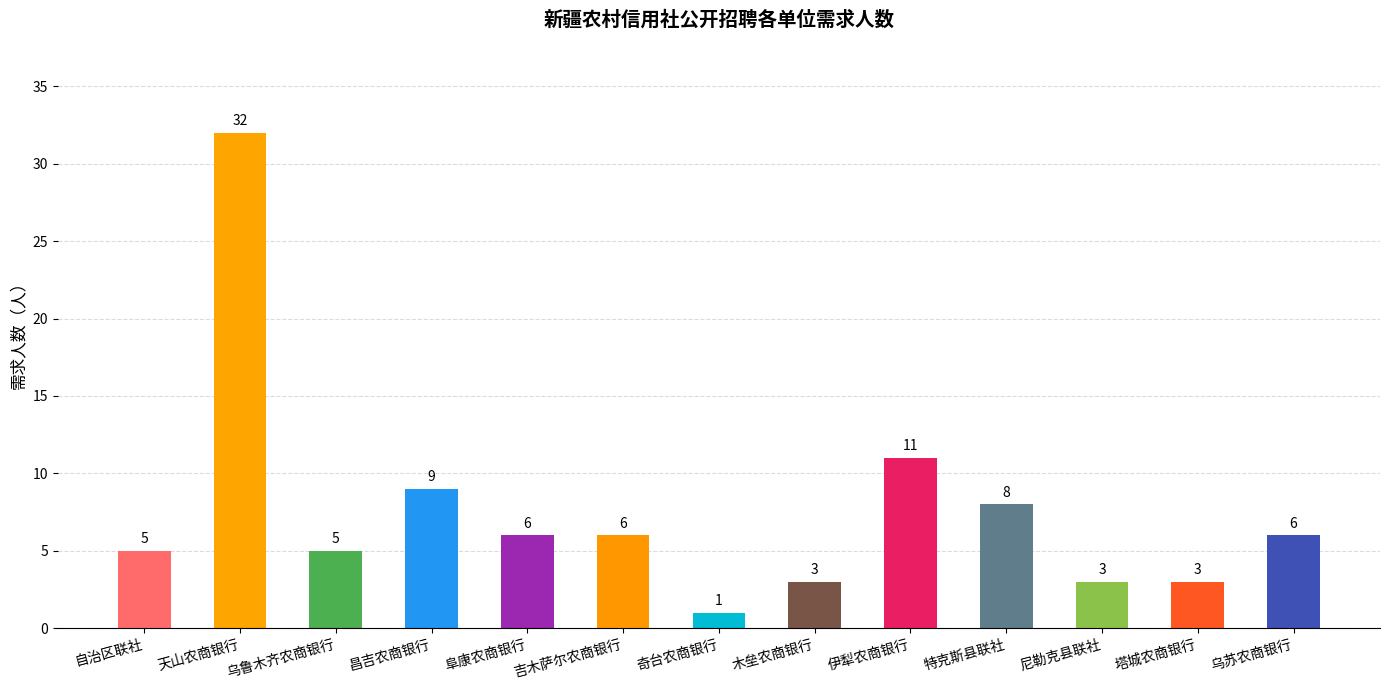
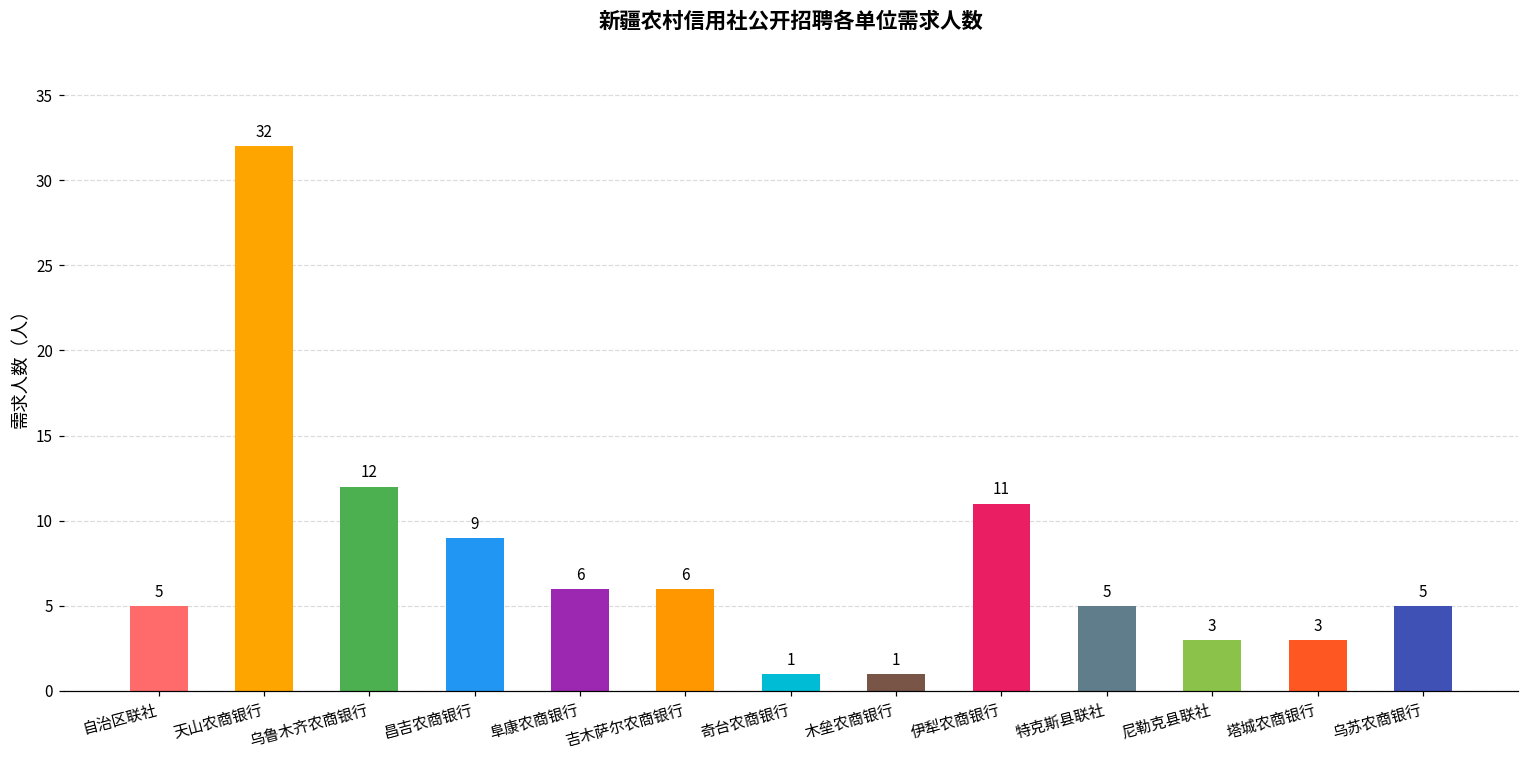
  {
    "自治区联社": 5,
    "天山农商银行": 32,
-   "乌鲁木齐农商银行": 5,
+   "乌鲁木齐农商银行": 12,
    "昌吉农商银行": 9,
    "阜康农商银行": 6,
    "吉木萨尔农商银行": 6,
    "奇台农商银行": 1,
-   "木垒农商银行": 3,
+   "木垒农商银行": 1,
    "伊犁农商银行": 11,
-   "特克斯县联社": 8,
+   "特克斯县联社": 5,
    "尼勒克县联社": 3,
    "塔城农商银行": 3,
-   "乌苏农商银行": 6
+   "乌苏农商银行": 5
  }
